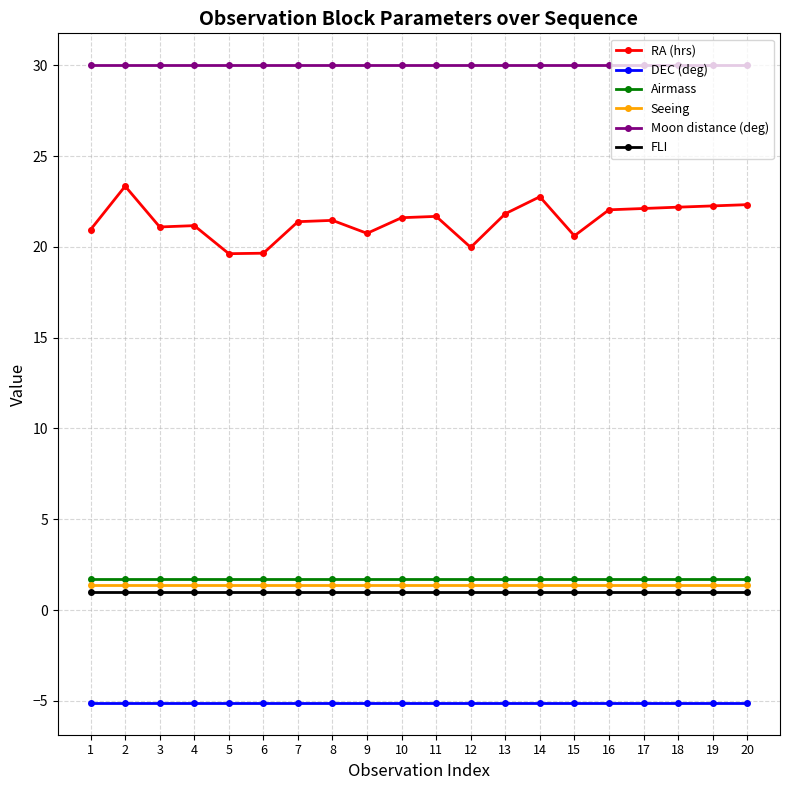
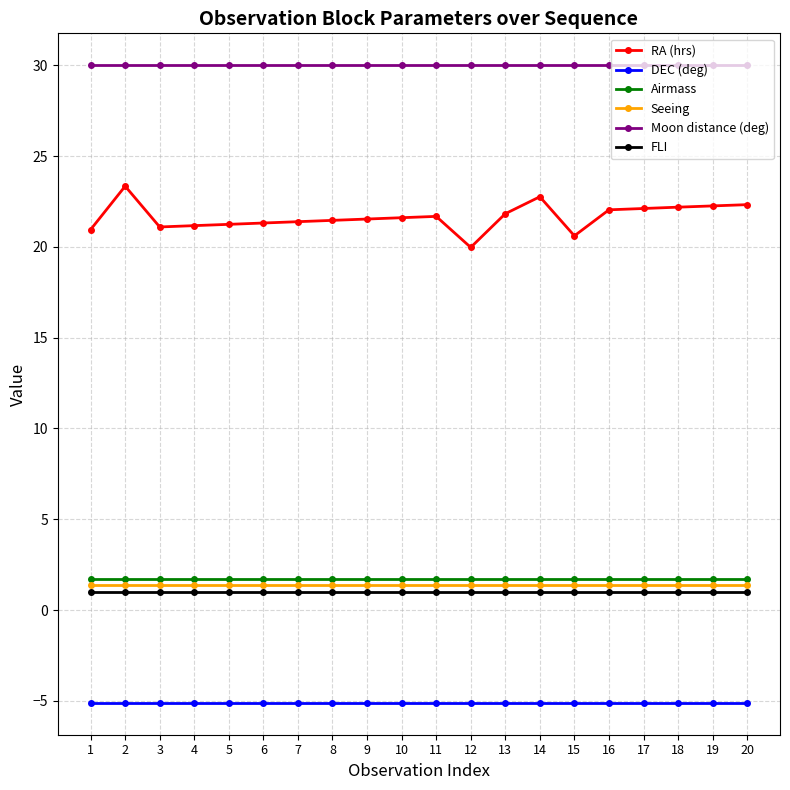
  {
    "RA (hrs)": {
      "1": 20.9,
      "2": 23.3,
      "3": 21.1,
      "4": 21.2,
-     "5": 19.6,
-     "6": 19.6,
+     "5": 21.2,
+     "6": 21.3,
      "7": 21.4,
      "8": 21.5,
-     "9": 20.7,
+     "9": 21.5,
      "10": 21.6,
      "11": 21.7,
      "12": 20.0,
      "13": 21.8,
      "14": 22.8,
      "15": 20.6,
      "16": 22.0,
      "17": 22.1,
      "18": 22.2,
      "19": 22.3,
      "20": 22.3
    },
    "DEC (deg)": {
      "1": -5.1,
      "2": -5.1,
      "3": -5.1,
      "4": -5.1,
      "5": -5.1,
      "6": -5.1,
      "7": -5.1,
      "8": -5.1,
      "9": -5.1,
      "10": -5.1,
      "11": -5.1,
      "12": -5.1,
      "13": -5.1,
      "14": -5.1,
      "15": -5.1,
      "16": -5.1,
      "17": -5.1,
      "18": -5.1,
      "19": -5.1,
      "20": -5.1
    },
    "Airmass": {
      "1": 1.7,
      "2": 1.7,
      "3": 1.7,
      "4": 1.7,
      "5": 1.7,
      "6": 1.7,
      "7": 1.7,
      "8": 1.7,
      "9": 1.7,
      "10": 1.7,
      "11": 1.7,
      "12": 1.7,
      "13": 1.7,
      "14": 1.7,
      "15": 1.7,
      "16": 1.7,
      "17": 1.7,
      "18": 1.7,
      "19": 1.7,
      "20": 1.7
    },
    "Seeing": {
      "1": 1.4,
      "2": 1.4,
      "3": 1.4,
      "4": 1.4,
      "5": 1.4,
      "6": 1.4,
      "7": 1.4,
      "8": 1.4,
      "9": 1.4,
      "10": 1.4,
      "11": 1.4,
      "12": 1.4,
      "13": 1.4,
      "14": 1.4,
      "15": 1.4,
      "16": 1.4,
      "17": 1.4,
      "18": 1.4,
      "19": 1.4,
      "20": 1.4
    },
    "Moon distance (deg)": {
      "1": 30.0,
      "2": 30.0,
      "3": 30.0,
      "4": 30.0,
      "5": 30.0,
      "6": 30.0,
      "7": 30.0,
      "8": 30.0,
      "9": 30.0,
      "10": 30.0,
      "11": 30.0,
      "12": 30.0,
      "13": 30.0,
      "14": 30.0,
      "15": 30.0,
      "16": 30.0
    },
    "FLI": {
      "1": 1.0,
      "2": 1.0,
      "3": 1.0,
      "4": 1.0,
      "5": 1.0,
      "6": 1.0,
      "7": 1.0,
      "8": 1.0,
      "9": 1.0,
      "10": 1.0,
      "11": 1.0,
      "12": 1.0,
      "13": 1.0,
      "14": 1.0,
      "15": 1.0,
      "16": 1.0,
      "17": 1.0,
      "18": 1.0,
      "19": 1.0,
      "20": 1.0
    }
  }
